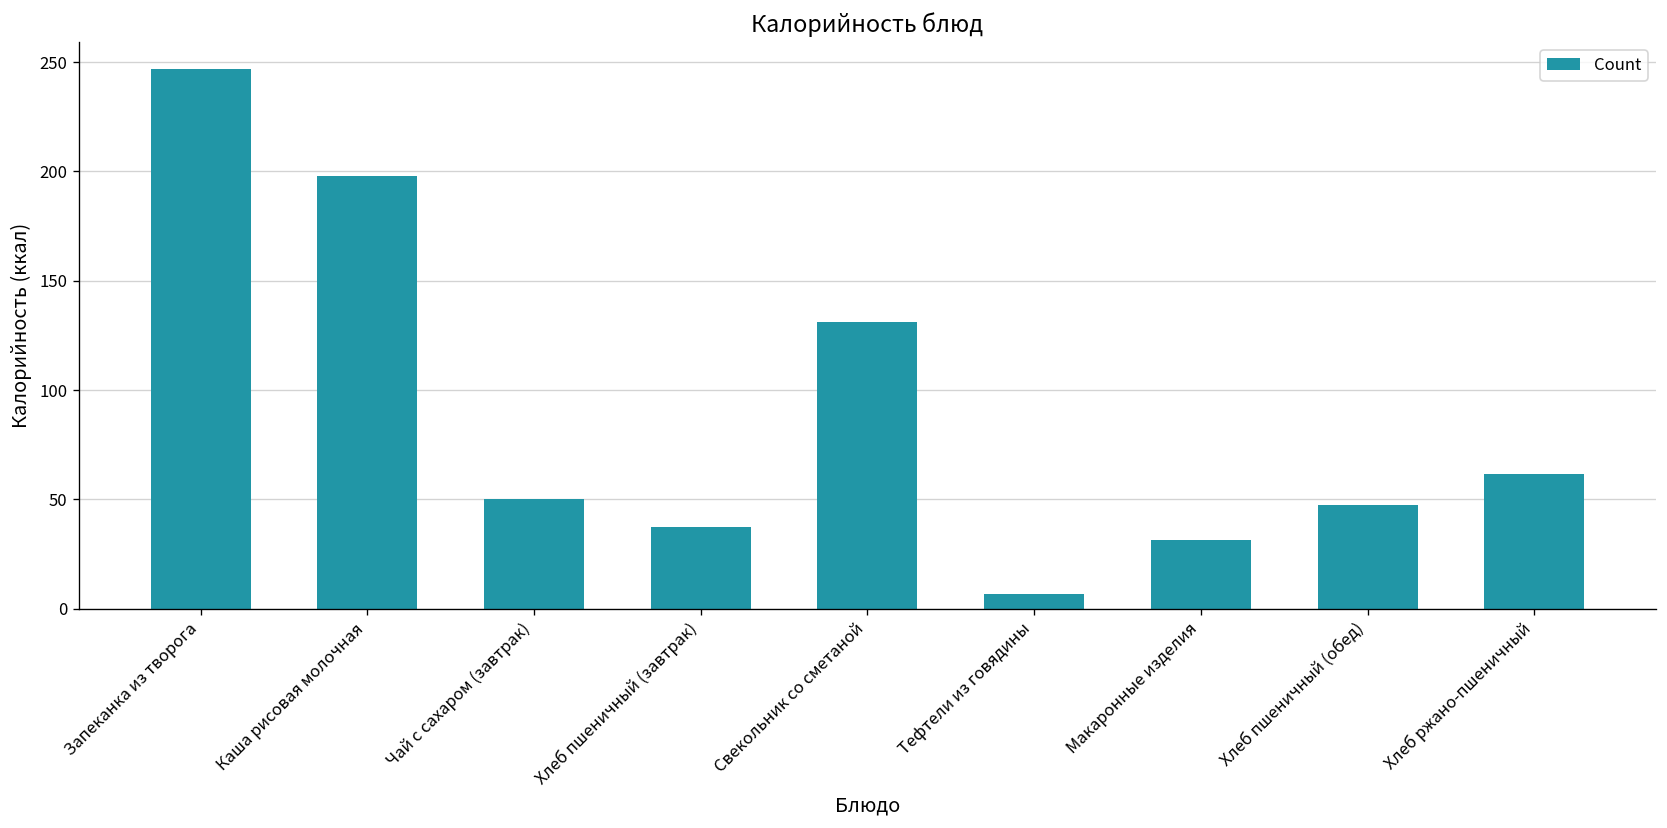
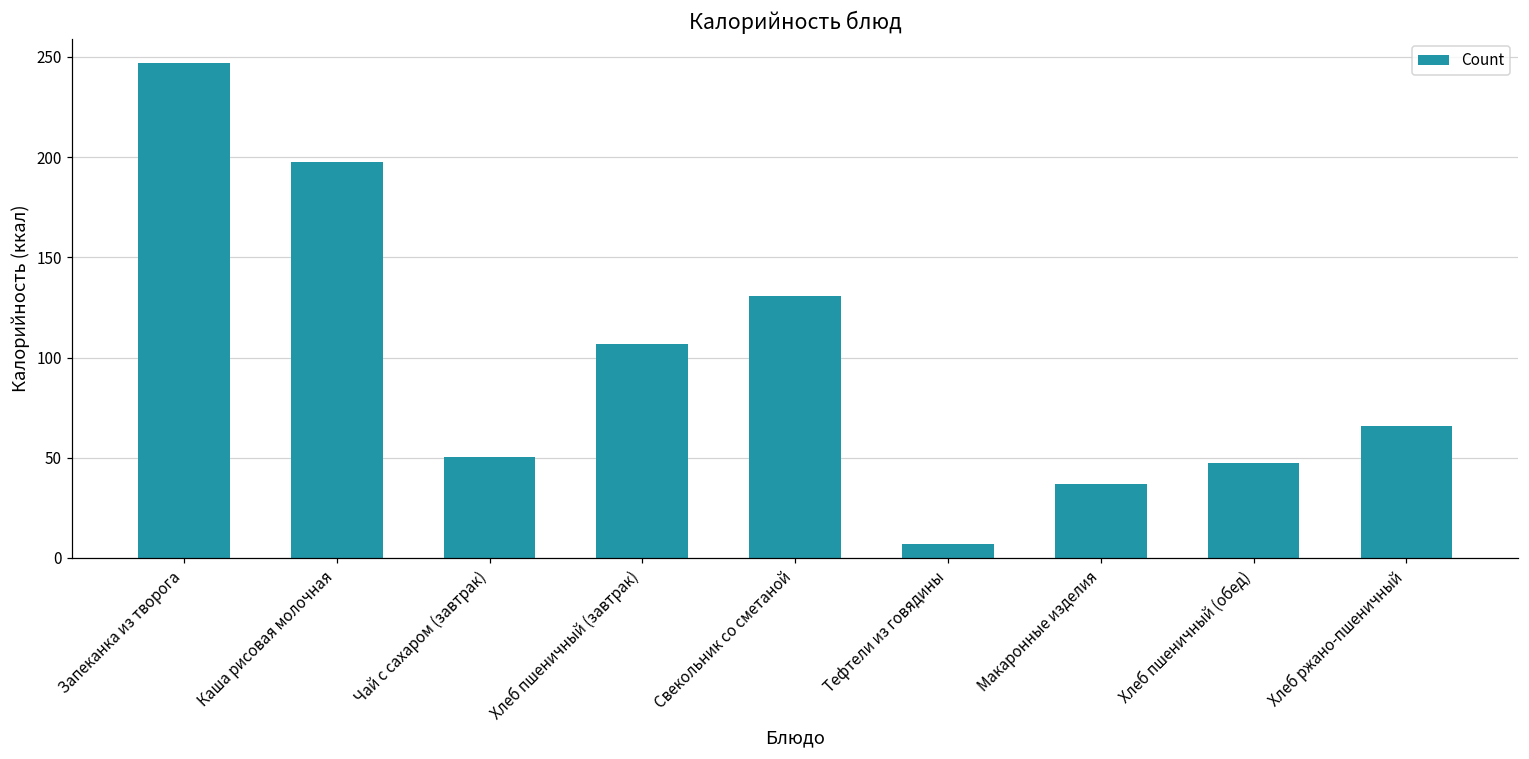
  {
    "Запеканка из творога": 247,
    "Каша рисовая молочная": 198,
    "Чай с сахаром (завтрак)": 50,
-   "Хлеб пшеничный (завтрак)": 37,
+   "Хлеб пшеничный (завтрак)": 107,
    "Свекольник со сметаной": 131,
    "Тефтели из говядины": 7,
-   "Макаронные изделия": 32,
+   "Макаронные изделия": 37,
    "Хлеб пшеничный (обед)": 47,
-   "Хлеб ржано-пшеничный": 62
+   "Хлеб ржано-пшеничный": 66
  }
